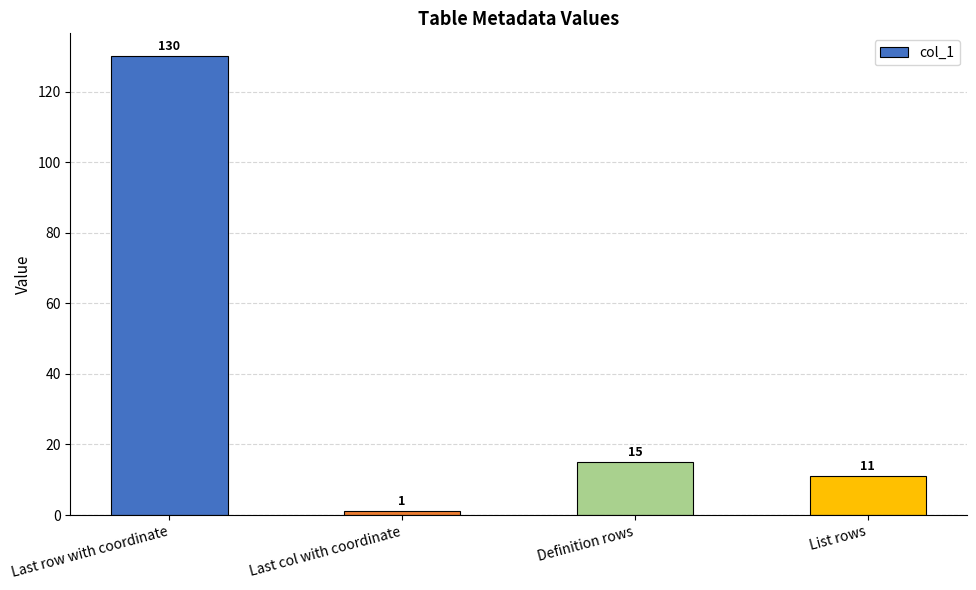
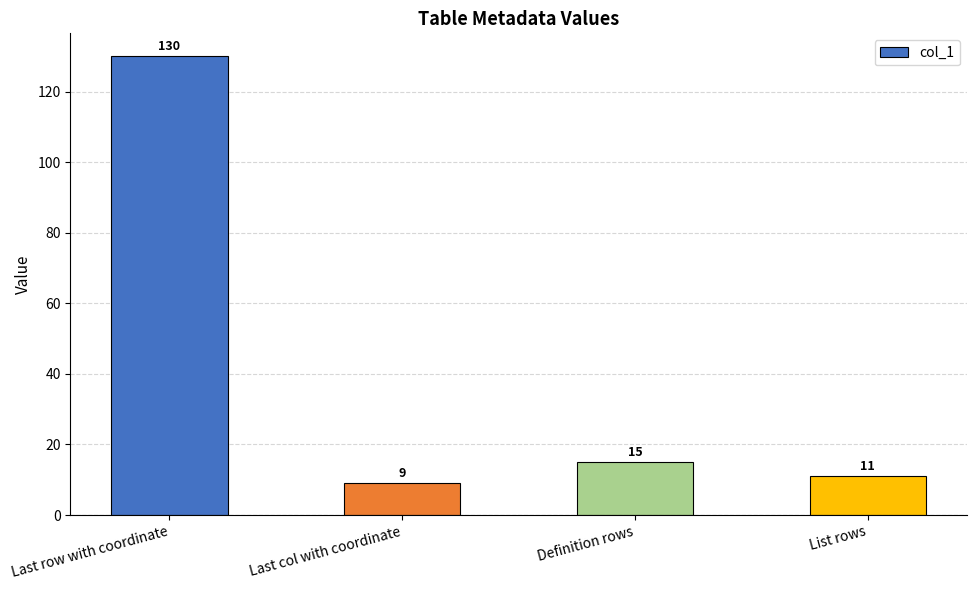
  {
    "Last row with coordinate": 130,
-   "Last col with coordinate": 1,
+   "Last col with coordinate": 9,
    "Definition rows": 15,
    "List rows": 11
  }
